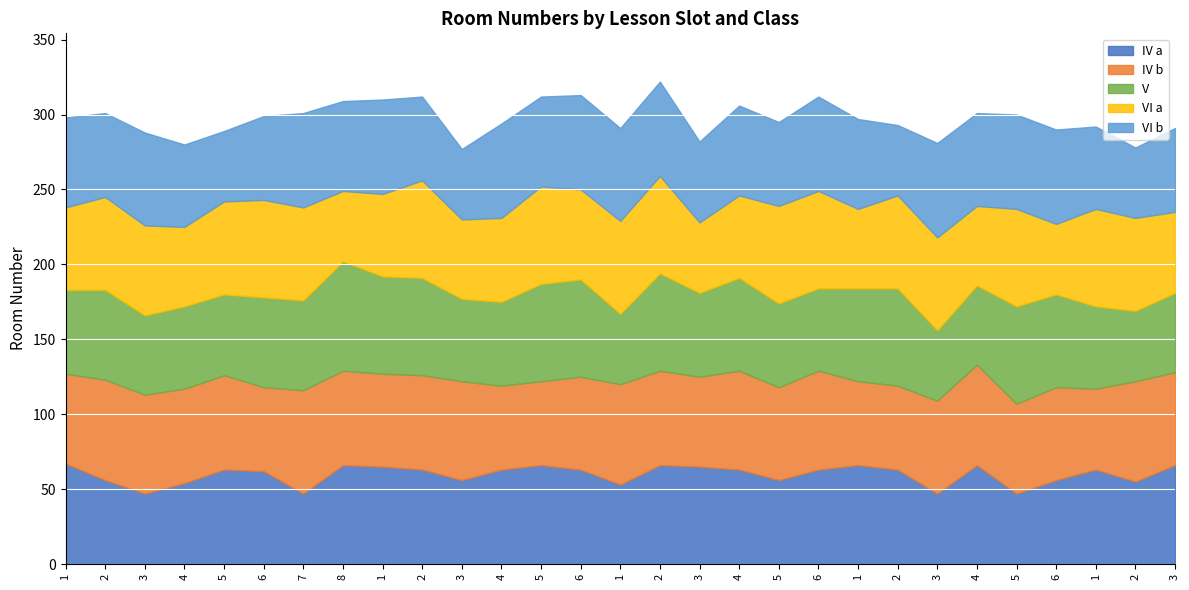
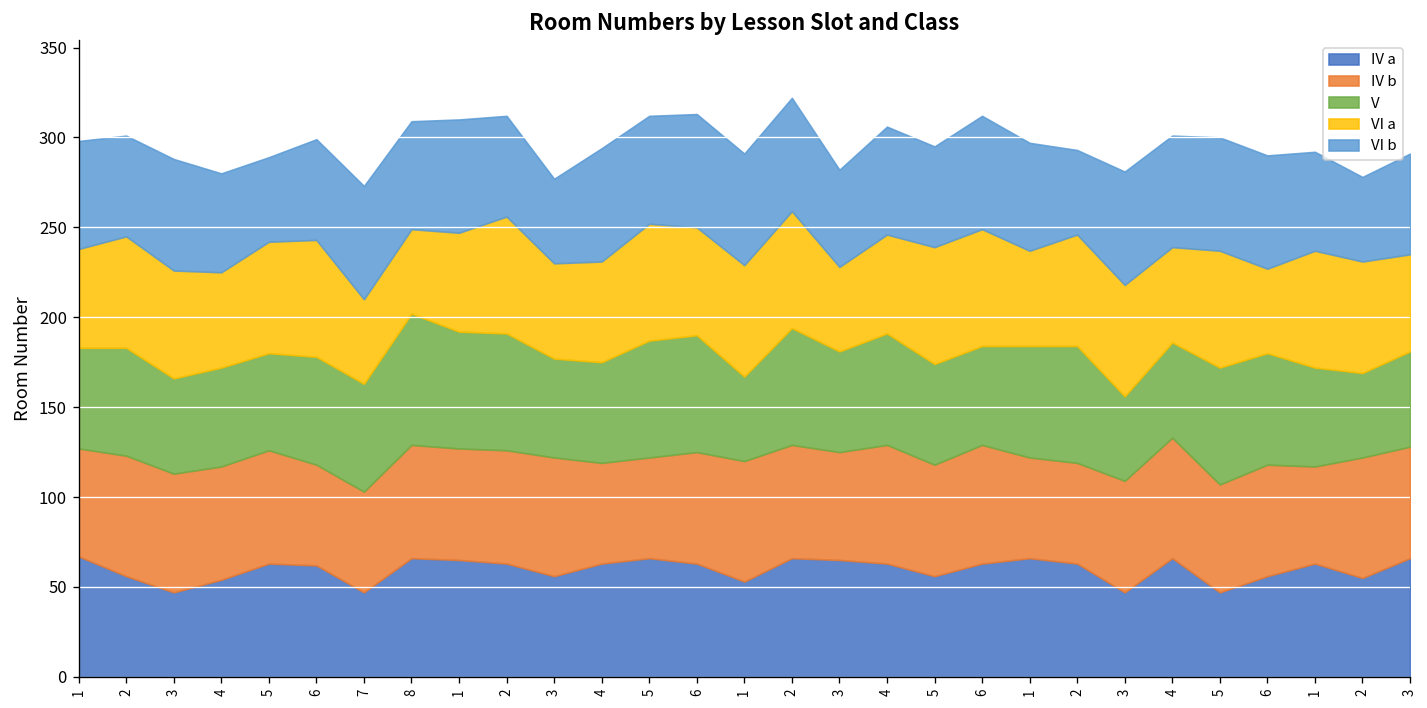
  {
    "IV b": {
-     "7": 69,
+     "7": 56,
      "8": 63
    },
    "V": {
      "7": 60,
      "8": 73
    },
    "VI a": {
-     "7": 62,
+     "7": 47,
      "8": 47
    }
  }
